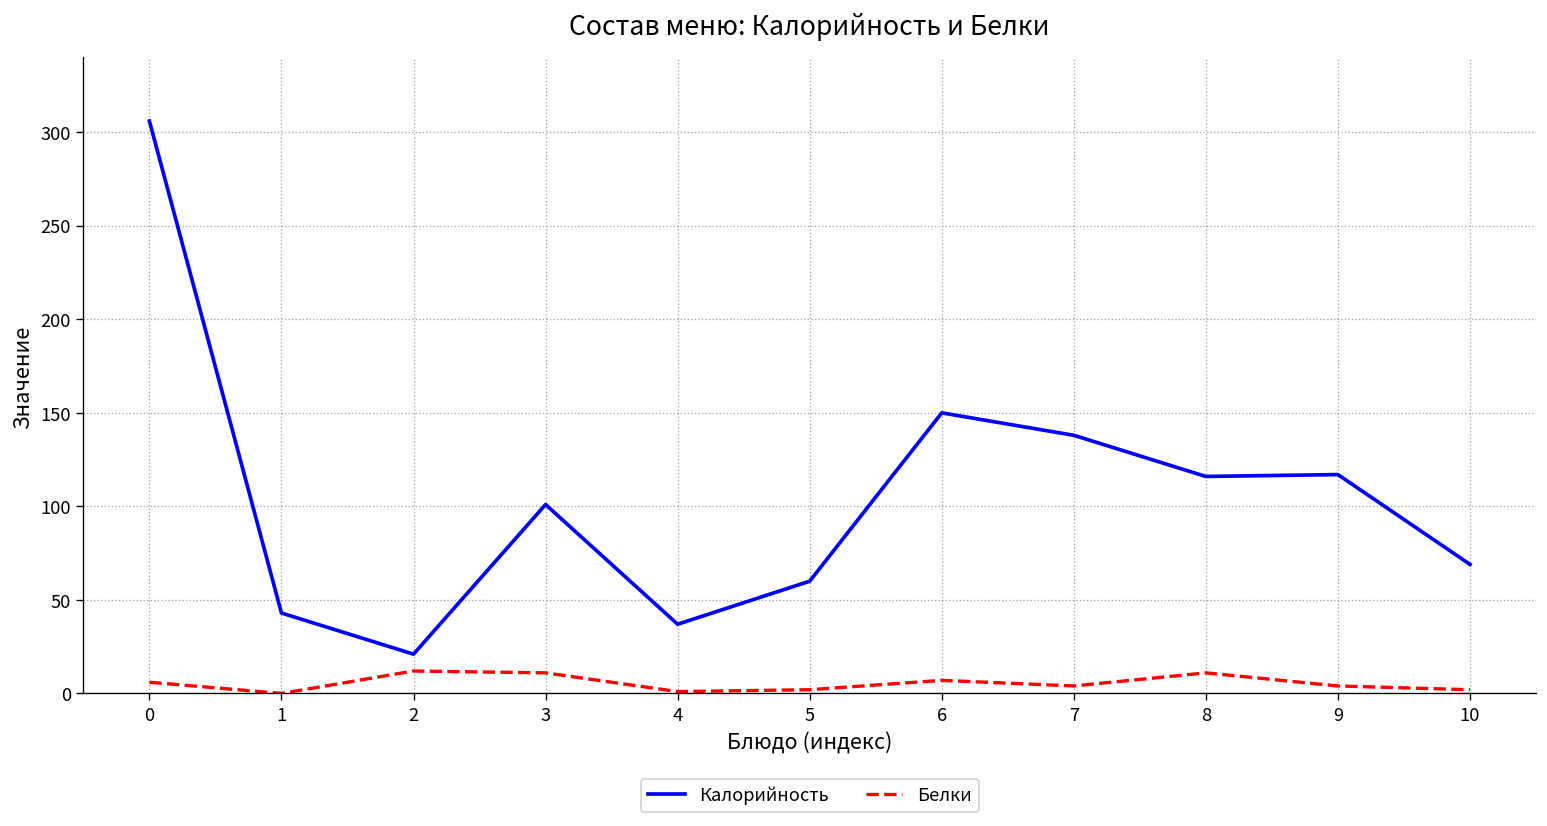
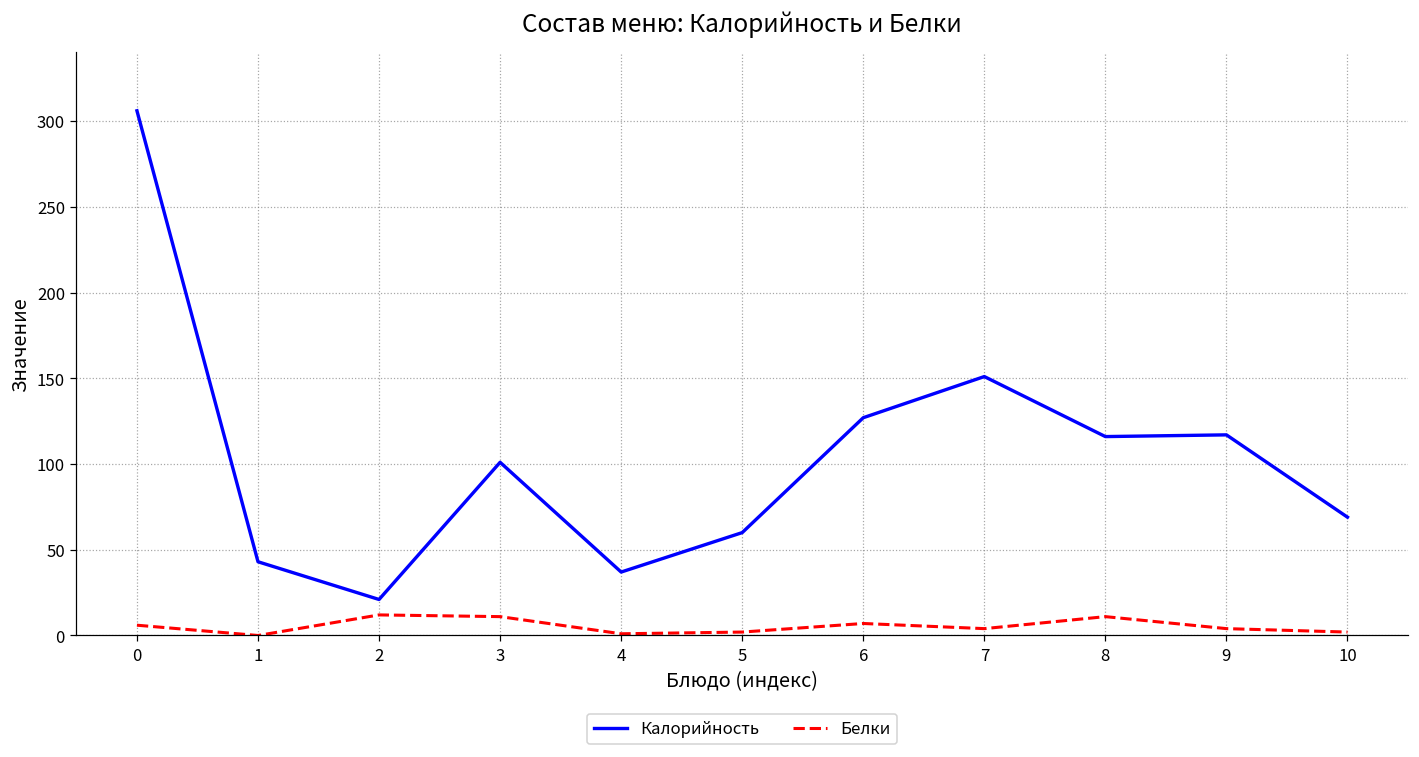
  {
    "Калорийность": {
      "0": 306,
      "1": 43,
      "2": 21,
      "3": 101,
      "4": 37,
      "5": 60,
-     "6": 150,
-     "7": 138,
+     "6": 127,
+     "7": 151,
      "8": 116,
      "9": 117,
      "10": 69
    },
    "Белки": {
      "0": 6,
      "1": 0,
      "2": 12,
      "3": 11,
      "4": 1,
      "5": 2,
      "6": 7,
      "7": 4,
      "8": 11,
      "9": 4,
      "10": 2
    }
  }
